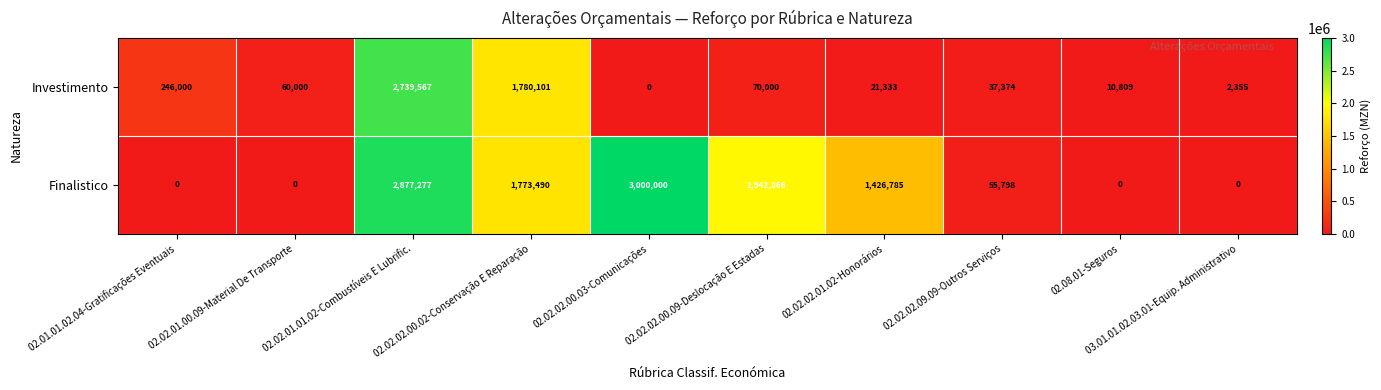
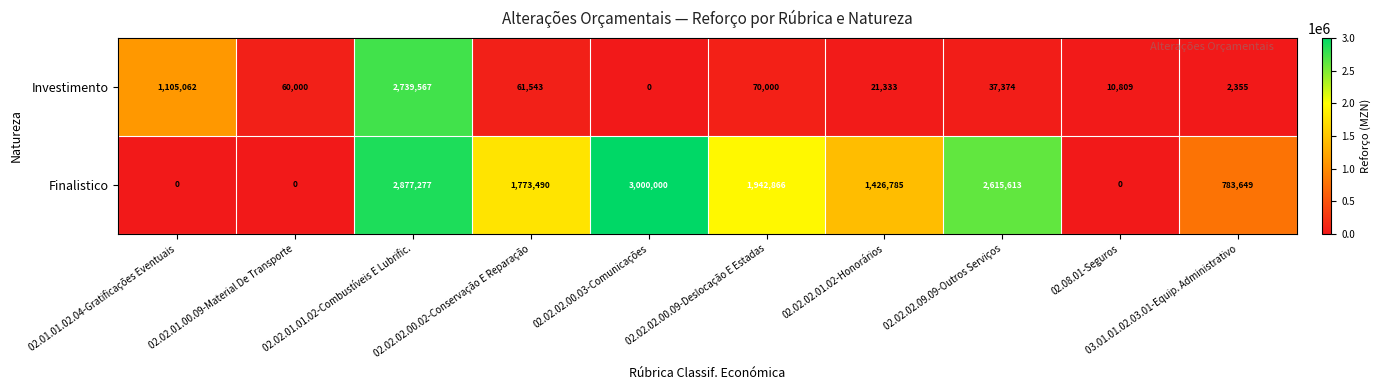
  {
    "Investimento": {
-     "02.01.01.02.04-Gratificações Eventuais": "246,000",
+     "02.01.01.02.04-Gratificações Eventuais": "1,105,062",
      "02.02.01.00.09-Material De Transporte": "60,000",
      "02.02.01.01.02-Combustíveis E Lubrific.": "2,739,567",
-     "02.02.02.00.02-Conservação E Reparação": "1,780,101",
+     "02.02.02.00.02-Conservação E Reparação": "61,543",
      "02.02.02.00.03-Comunicações": "0",
      "02.02.02.00.09-Deslocação E Estadas": "70,000",
      "02.02.02.01.02-Honorários": "21,333",
      "02.02.02.09.09-Outros Serviços": "37,374",
      "02.08.01-Seguros": "10,809"
    },
    "Finalistico": {
      "02.01.01.02.04-Gratificações Eventuais": "0",
      "02.02.01.00.09-Material De Transporte": "0",
      "02.02.01.01.02-Combustíveis E Lubrific.": "2,877,277",
      "02.02.02.00.02-Conservação E Reparação": "1,773,490",
      "02.02.02.00.03-Comunicações": "3,000,000",
      "02.02.02.00.09-Deslocação E Estadas": "1,942,866",
      "02.02.02.01.02-Honorários": "1,426,785",
-     "02.02.02.09.09-Outros Serviços": "55,798",
+     "02.02.02.09.09-Outros Serviços": "2,615,613",
      "02.08.01-Seguros": "0",
-     "03.01.01.02.03.01-Equip. Administrativo": "0"
+     "03.01.01.02.03.01-Equip. Administrativo": "783,649"
    }
  }
